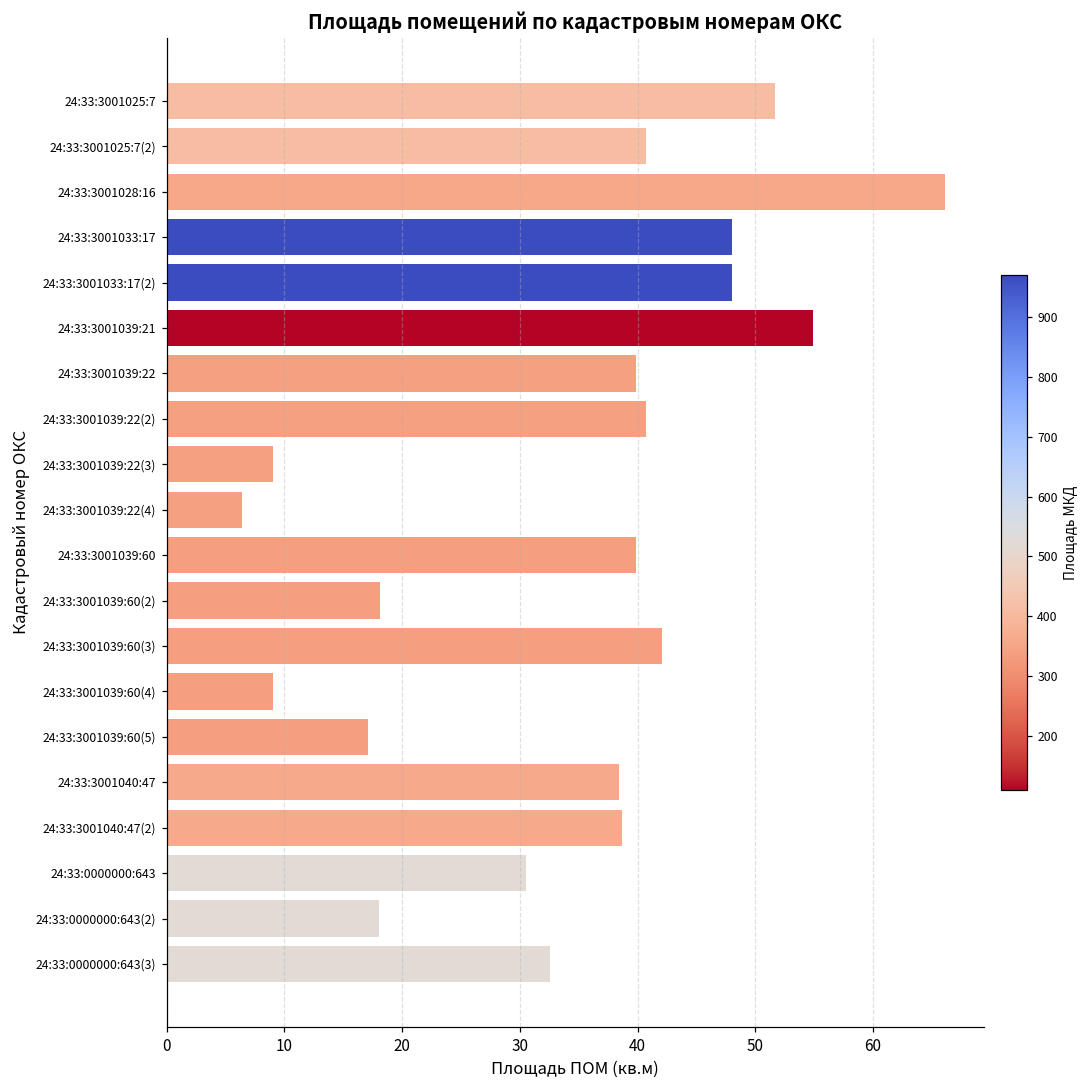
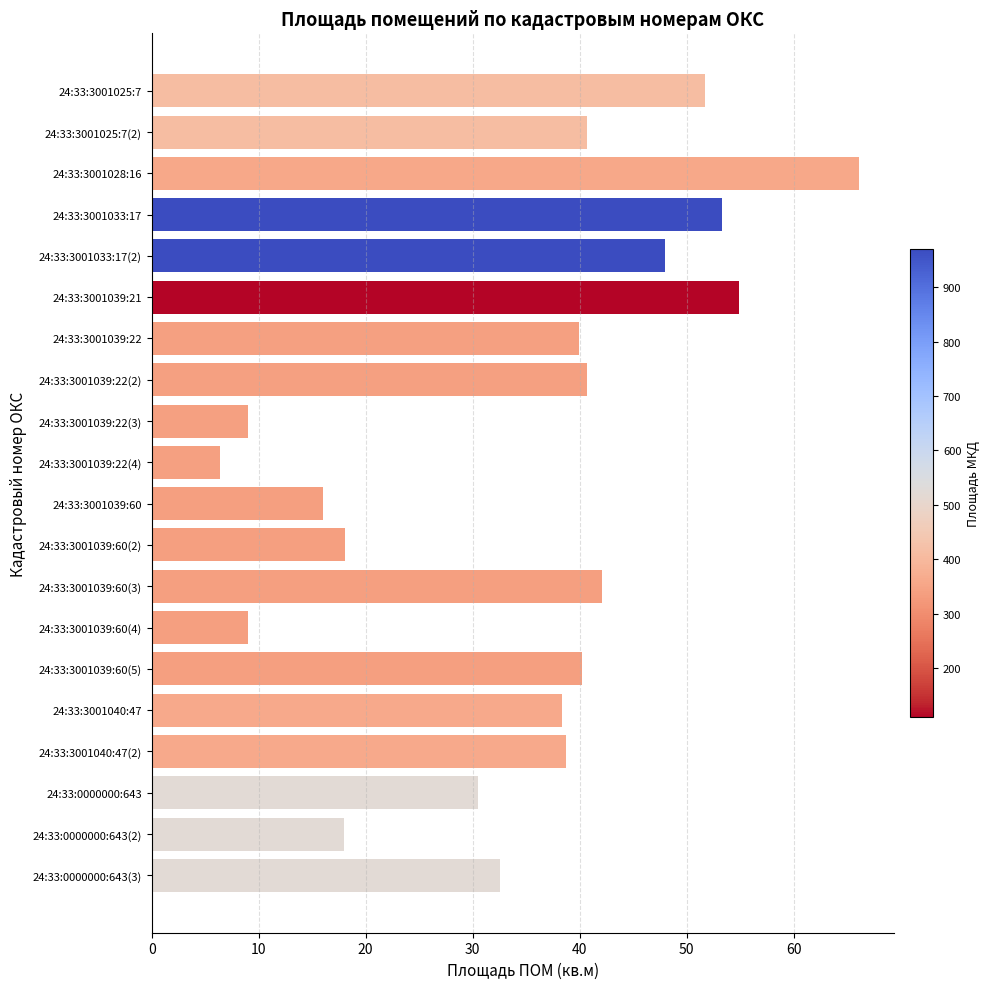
  {
    "24:33:3001025:7": 51.7,
    "24:33:3001025:7(2)": 40.7,
    "24:33:3001028:16": 66.1,
-   "24:33:3001033:17": 48.0,
+   "24:33:3001033:17": 53.3,
    "24:33:3001033:17(2)": 48.0,
    "24:33:3001039:21": 54.9,
    "24:33:3001039:22": 39.9,
    "24:33:3001039:22(2)": 40.7,
    "24:33:3001039:22(3)": 9.0,
    "24:33:3001039:22(4)": 6.4,
-   "24:33:3001039:60": 39.9,
+   "24:33:3001039:60": 16.0,
    "24:33:3001039:60(2)": 18.1,
    "24:33:3001039:60(3)": 42.1,
    "24:33:3001039:60(4)": 9.0,
-   "24:33:3001039:60(5)": 17.1,
+   "24:33:3001039:60(5)": 40.2,
    "24:33:3001040:47": 38.4,
    "24:33:3001040:47(2)": 38.7,
    "24:33:0000000:643": 30.5,
    "24:33:0000000:643(2)": 18.0,
    "24:33:0000000:643(3)": 32.6
  }
